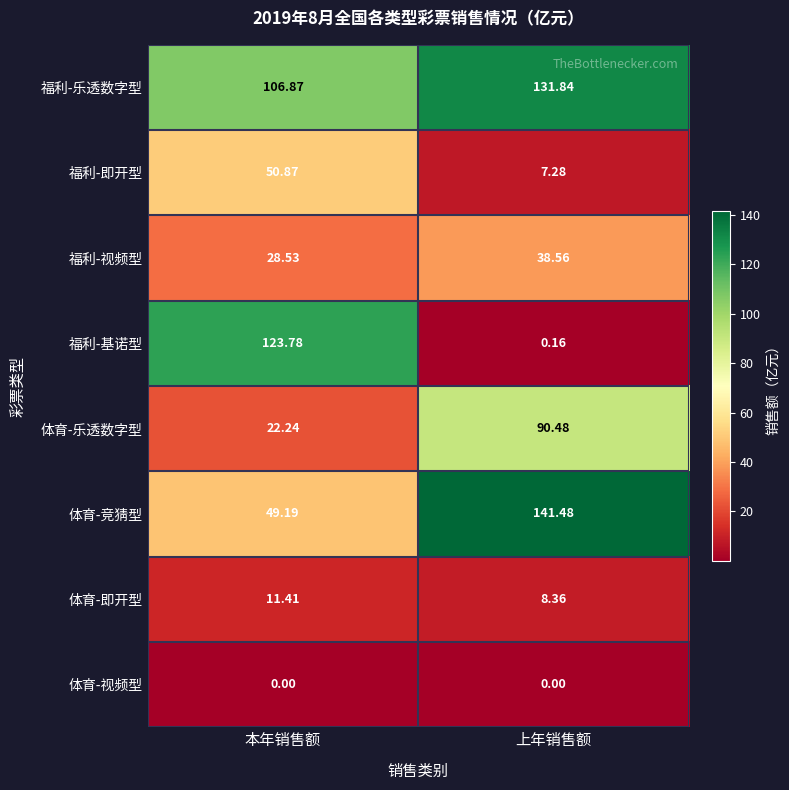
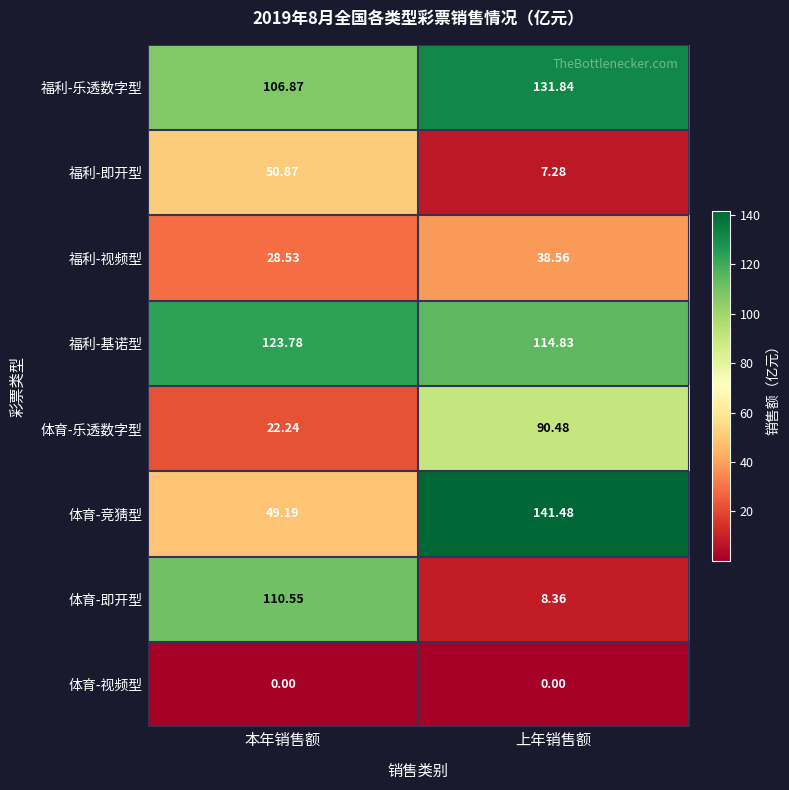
  {
    "福利-乐透数字型": {
      "本年销售额": 106.87
    },
    "福利-即开型": {
      "本年销售额": 50.87,
      "上年销售额": 7.28
    },
    "福利-视频型": {
      "本年销售额": 28.53,
      "上年销售额": 38.56
    },
    "福利-基诺型": {
      "本年销售额": 123.78,
-     "上年销售额": 0.16
+     "上年销售额": 114.83
    },
    "体育-乐透数字型": {
      "本年销售额": 22.24,
      "上年销售额": 90.48
    },
    "体育-竞猜型": {
      "本年销售额": 49.19,
      "上年销售额": 141.48
    },
    "体育-即开型": {
-     "本年销售额": 11.41,
+     "本年销售额": 110.55,
      "上年销售额": 8.36
    },
    "体育-视频型": {
      "本年销售额": 0.00,
      "上年销售额": 0.00
    }
  }
